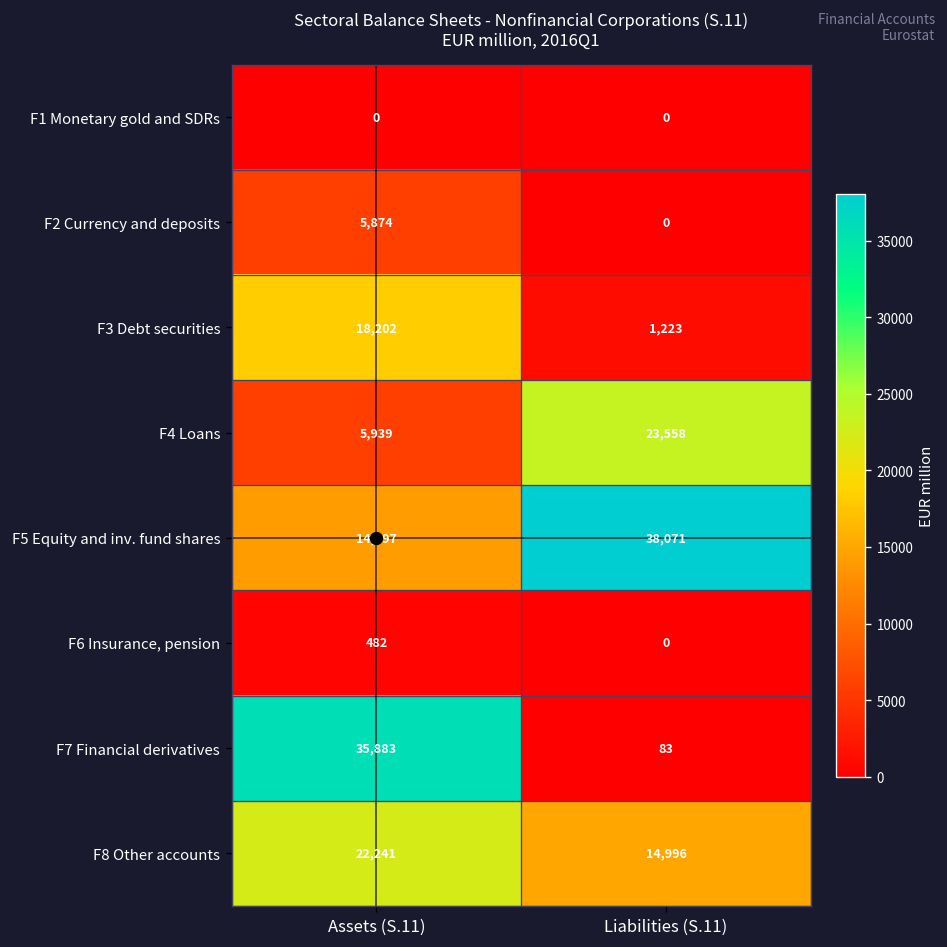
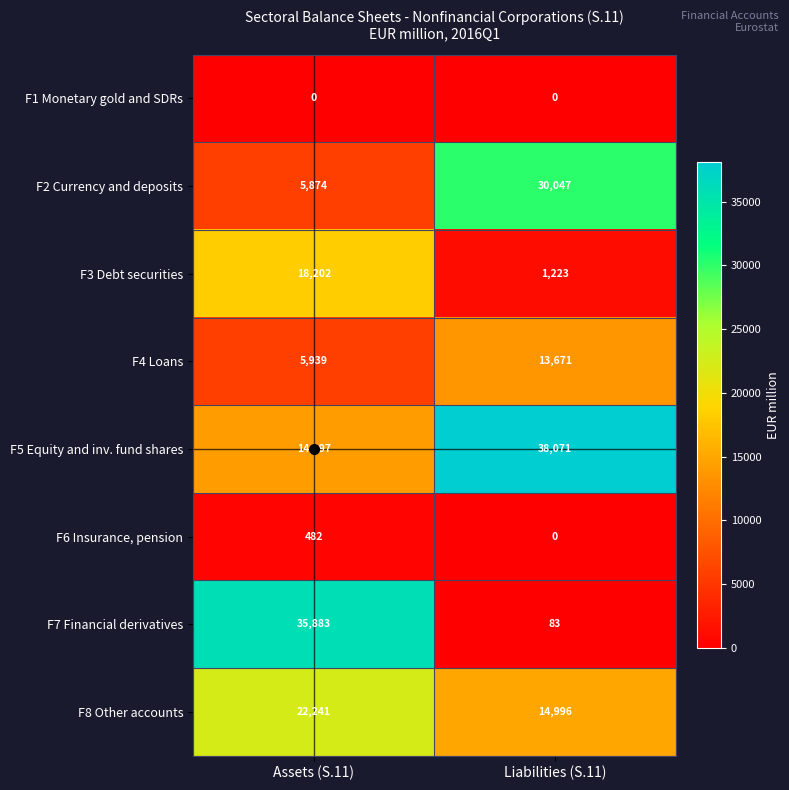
  {
    "F1 Monetary gold and SDRs": {
      "Assets (S.11)": "0",
      "Liabilities (S.11)": "0"
    },
    "F2 Currency and deposits": {
      "Assets (S.11)": "5,874",
-     "Liabilities (S.11)": "0"
+     "Liabilities (S.11)": "30,047"
    },
    "F3 Debt securities": {
      "Assets (S.11)": "18,202",
      "Liabilities (S.11)": "1,223"
    },
    "F4 Loans": {
      "Assets (S.11)": "5,939",
-     "Liabilities (S.11)": "23,558"
+     "Liabilities (S.11)": "13,671"
    },
    "F5 Equity and inv. fund shares": {
      "Liabilities (S.11)": "38,071"
    },
    "F6 Insurance, pension": {
      "Assets (S.11)": "482",
      "Liabilities (S.11)": "0"
    },
    "F7 Financial derivatives": {
      "Assets (S.11)": "35,883",
      "Liabilities (S.11)": "83"
    },
    "F8 Other accounts": {
      "Assets (S.11)": "22,241",
      "Liabilities (S.11)": "14,996"
    }
  }
